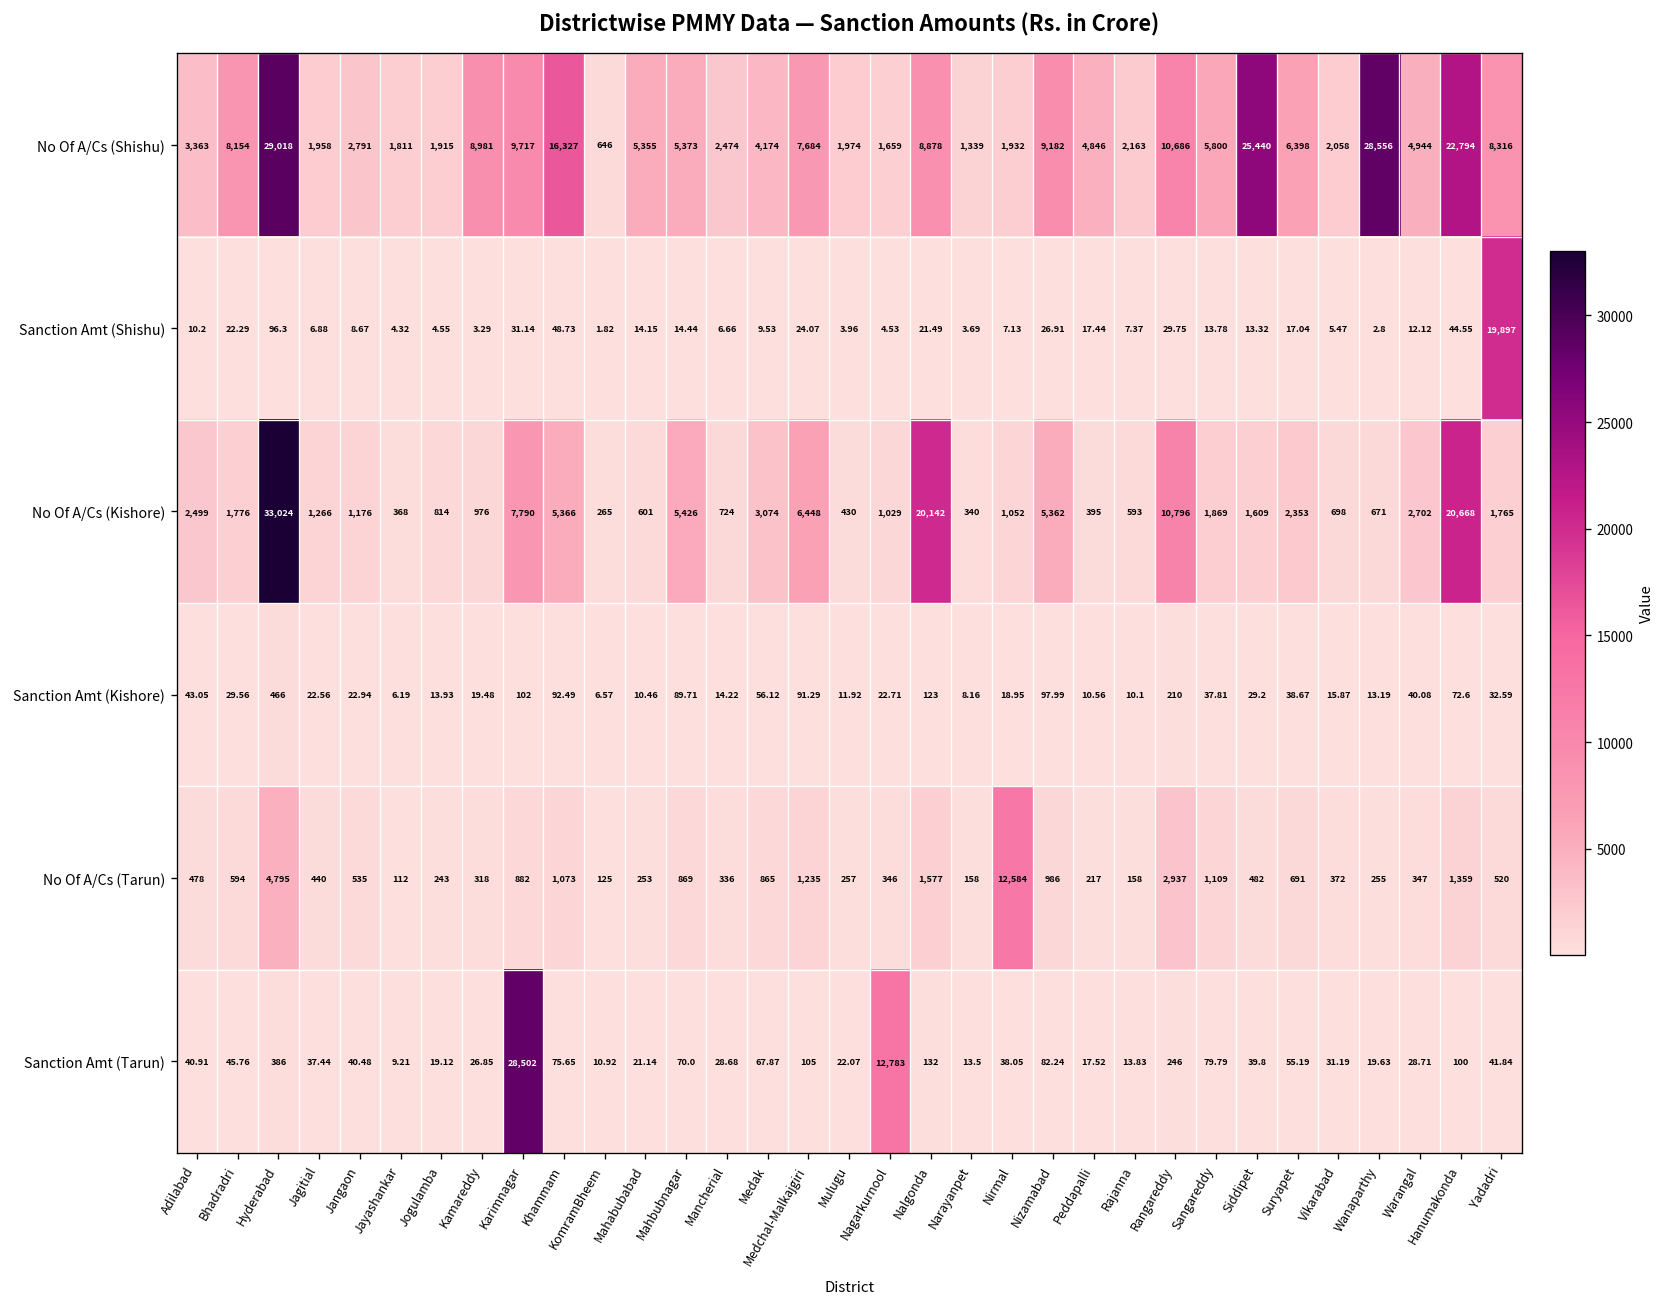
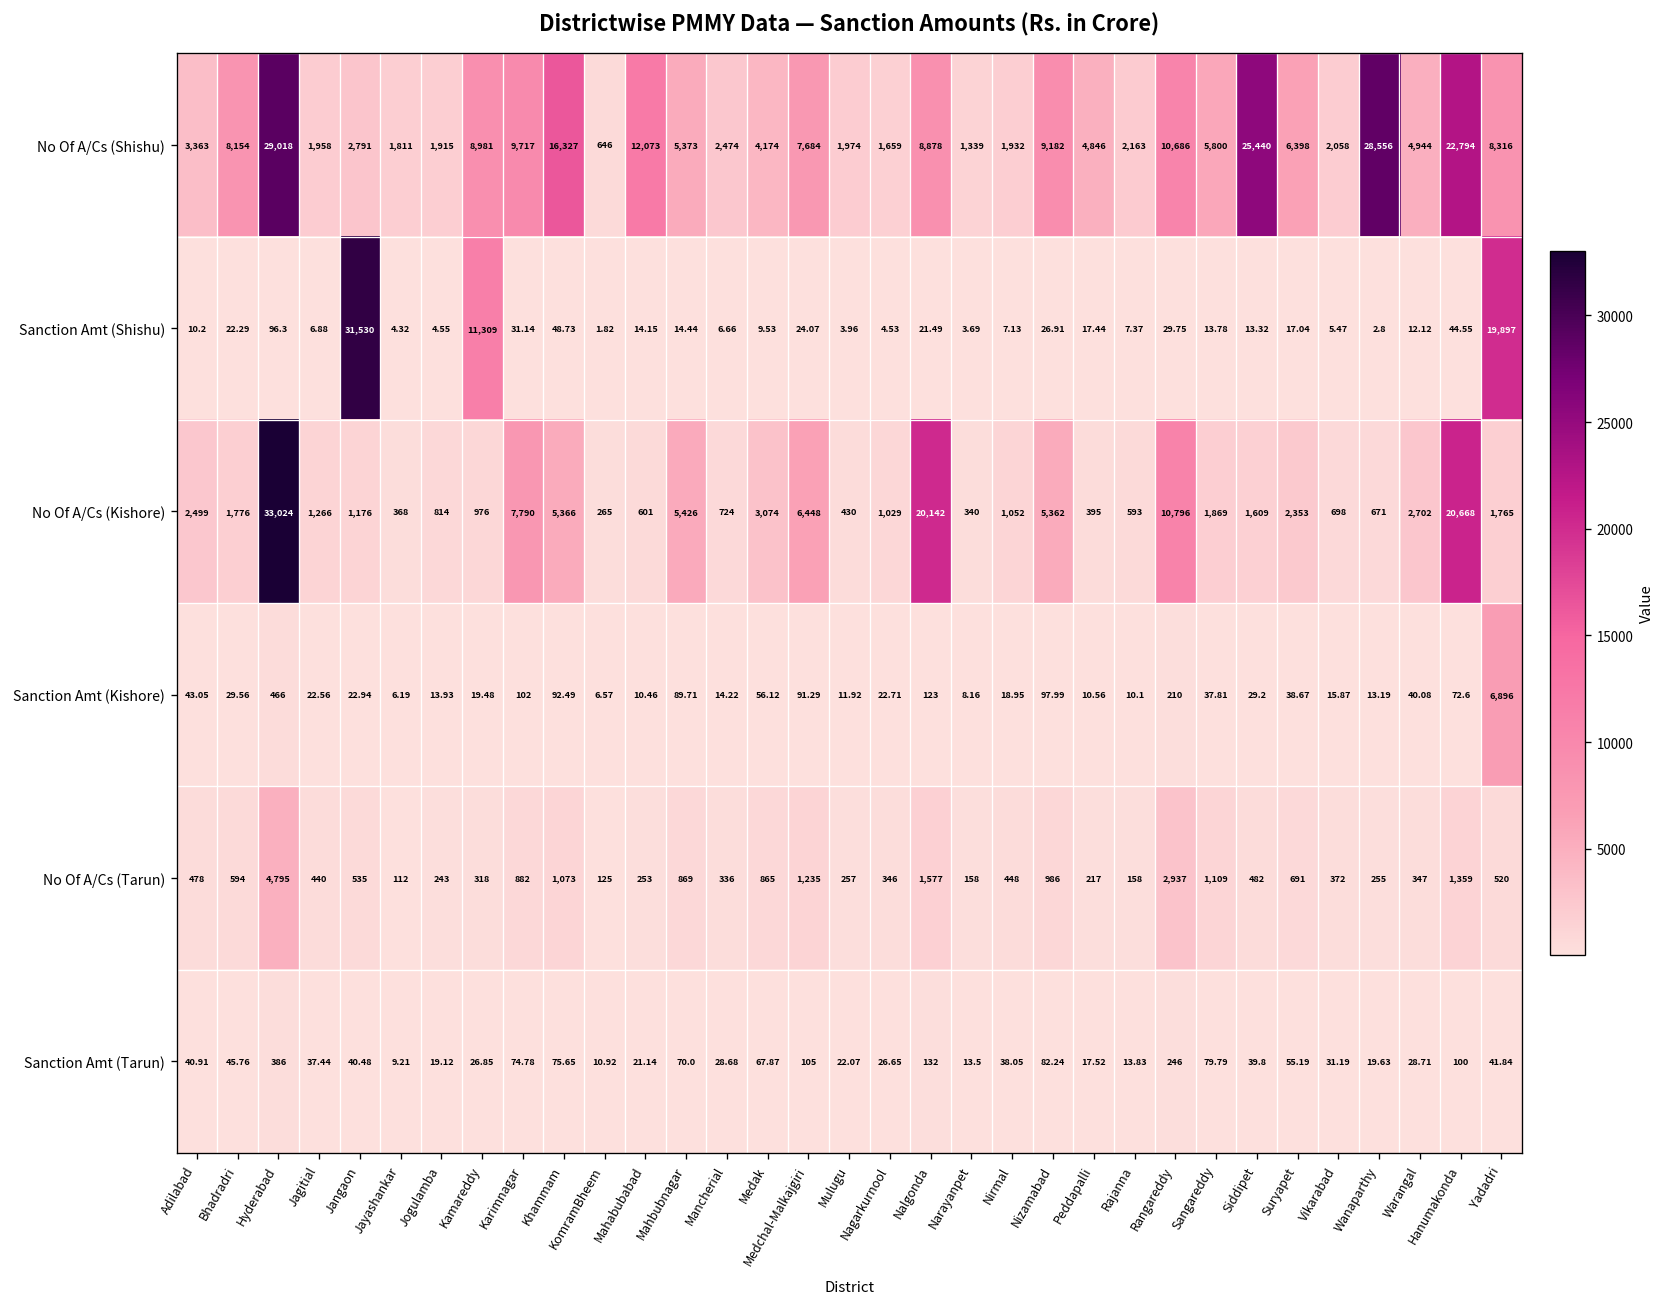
  {
    "No Of A/Cs (Shishu)": {
      "Adilabad": "3,363",
      "Bhadradri": "8,154",
      "Hyderabad": "29,018",
      "Jagitial": "1,958",
      "Jangaon": "2,791",
      "Jayashankar": "1,811",
      "Jogulamba": "1,915",
      "Kamareddy": "8,981",
      "Karimnagar": "9,717",
      "Khammam": "16,327",
      "KomramBheem": "646",
-     "Mahabubabad": "5,355",
+     "Mahabubabad": "12,073",
      "Mahbubnagar": "5,373",
      "Mancherial": "2,474",
      "Medak": "4,174",
      "Medchal-Malkajgiri": "7,684",
      "Mulugu": "1,974",
      "Nagarkurnool": "1,659",
      "Nalgonda": "8,878",
      "Narayanpet": "1,339",
      "Nirmal": "1,932",
      "Nizamabad": "9,182",
      "Peddapalli": "4,846",
      "Rajanna": "2,163",
      "Rangareddy": "10,686",
      "Sangareddy": "5,800",
      "Siddipet": "25,440",
      "Suryapet": "6,398",
      "Vikarabad": "2,058",
      "Wanaparthy": "28,556",
      "Warangal": "4,944",
      "Hanumakonda": "22,794",
      "Yadadri": "8,316"
    },
    "Sanction Amt (Shishu)": {
      "Adilabad": "10.2",
      "Bhadradri": "22.29",
      "Hyderabad": "96.3",
      "Jagitial": "6.88",
-     "Jangaon": "8.67",
+     "Jangaon": "31,530",
      "Jayashankar": "4.32",
      "Jogulamba": "4.55",
-     "Kamareddy": "3.29",
+     "Kamareddy": "11,309",
      "Karimnagar": "31.14",
      "Khammam": "48.73",
      "KomramBheem": "1.82",
      "Mahabubabad": "14.15",
      "Mahbubnagar": "14.44",
      "Mancherial": "6.66",
      "Medak": "9.53",
      "Medchal-Malkajgiri": "24.07",
      "Mulugu": "3.96",
      "Nagarkurnool": "4.53",
      "Nalgonda": "21.49",
      "Narayanpet": "3.69",
      "Nirmal": "7.13",
      "Nizamabad": "26.91",
      "Peddapalli": "17.44",
      "Rajanna": "7.37",
      "Rangareddy": "29.75",
      "Sangareddy": "13.78",
      "Siddipet": "13.32",
      "Suryapet": "17.04",
      "Vikarabad": "5.47",
      "Wanaparthy": "2.8",
      "Warangal": "12.12",
      "Hanumakonda": "44.55",
      "Yadadri": "19,897"
    },
    "No Of A/Cs (Kishore)": {
      "Adilabad": "2,499",
      "Bhadradri": "1,776",
      "Hyderabad": "33,024",
      "Jagitial": "1,266",
      "Jangaon": "1,176",
      "Jayashankar": "368",
      "Jogulamba": "814",
      "Kamareddy": "976",
      "Karimnagar": "7,790",
      "Khammam": "5,366",
      "KomramBheem": "265",
      "Mahabubabad": "601",
      "Mahbubnagar": "5,426",
      "Mancherial": "724",
      "Medak": "3,074",
      "Medchal-Malkajgiri": "6,448",
      "Mulugu": "430",
      "Nagarkurnool": "1,029",
      "Nalgonda": "20,142",
      "Narayanpet": "340",
      "Nirmal": "1,052",
      "Nizamabad": "5,362",
      "Peddapalli": "395",
      "Rajanna": "593",
      "Rangareddy": "10,796",
      "Sangareddy": "1,869",
      "Siddipet": "1,609",
      "Suryapet": "2,353",
      "Vikarabad": "698",
      "Wanaparthy": "671",
      "Warangal": "2,702",
      "Hanumakonda": "20,668",
      "Yadadri": "1,765"
    },
    "Sanction Amt (Kishore)": {
      "Adilabad": "43.05",
      "Bhadradri": "29.56",
      "Hyderabad": "466",
      "Jagitial": "22.56",
      "Jangaon": "22.94",
      "Jayashankar": "6.19",
      "Jogulamba": "13.93",
      "Kamareddy": "19.48",
      "Karimnagar": "102",
      "Khammam": "92.49",
      "KomramBheem": "6.57",
      "Mahabubabad": "10.46",
      "Mahbubnagar": "89.71",
      "Mancherial": "14.22",
      "Medak": "56.12",
      "Medchal-Malkajgiri": "91.29",
      "Mulugu": "11.92",
      "Nagarkurnool": "22.71",
      "Nalgonda": "123",
      "Narayanpet": "8.16",
      "Nirmal": "18.95",
      "Nizamabad": "97.99",
      "Peddapalli": "10.56",
      "Rajanna": "10.1",
      "Rangareddy": "210",
      "Sangareddy": "37.81",
      "Siddipet": "29.2",
      "Suryapet": "38.67",
      "Vikarabad": "15.87",
      "Wanaparthy": "13.19",
      "Warangal": "40.08",
      "Hanumakonda": "72.6",
-     "Yadadri": "32.59"
+     "Yadadri": "6,896"
    },
    "No Of A/Cs (Tarun)": {
      "Adilabad": "478",
      "Bhadradri": "594",
      "Hyderabad": "4,795",
      "Jagitial": "440",
      "Jangaon": "535",
      "Jayashankar": "112",
      "Jogulamba": "243",
      "Kamareddy": "318",
      "Karimnagar": "882",
      "Khammam": "1,073",
      "KomramBheem": "125",
      "Mahabubabad": "253",
      "Mahbubnagar": "869",
      "Mancherial": "336",
      "Medak": "865",
      "Medchal-Malkajgiri": "1,235",
      "Mulugu": "257",
      "Nagarkurnool": "346",
      "Nalgonda": "1,577",
      "Narayanpet": "158",
-     "Nirmal": "12,584",
+     "Nirmal": "448",
      "Nizamabad": "986",
      "Peddapalli": "217",
      "Rajanna": "158",
      "Rangareddy": "2,937",
      "Sangareddy": "1,109",
      "Siddipet": "482",
      "Suryapet": "691",
      "Vikarabad": "372",
      "Wanaparthy": "255",
      "Warangal": "347",
      "Hanumakonda": "1,359",
      "Yadadri": "520"
    },
    "Sanction Amt (Tarun)": {
      "Adilabad": "40.91",
      "Bhadradri": "45.76",
      "Hyderabad": "386",
      "Jagitial": "37.44",
      "Jangaon": "40.48",
      "Jayashankar": "9.21",
      "Jogulamba": "19.12",
      "Kamareddy": "26.85",
-     "Karimnagar": "28,502",
+     "Karimnagar": "74.78",
      "Khammam": "75.65",
      "KomramBheem": "10.92",
      "Mahabubabad": "21.14",
      "Mahbubnagar": "70.0",
      "Mancherial": "28.68",
      "Medak": "67.87",
      "Medchal-Malkajgiri": "105",
      "Mulugu": "22.07",
-     "Nagarkurnool": "12,783",
+     "Nagarkurnool": "26.65",
      "Nalgonda": "132",
      "Narayanpet": "13.5",
      "Nirmal": "38.05",
      "Nizamabad": "82.24",
      "Peddapalli": "17.52",
      "Rajanna": "13.83",
      "Rangareddy": "246",
      "Sangareddy": "79.79",
      "Siddipet": "39.8",
      "Suryapet": "55.19",
      "Vikarabad": "31.19",
      "Wanaparthy": "19.63",
      "Warangal": "28.71",
      "Hanumakonda": "100",
      "Yadadri": "41.84"
    }
  }
